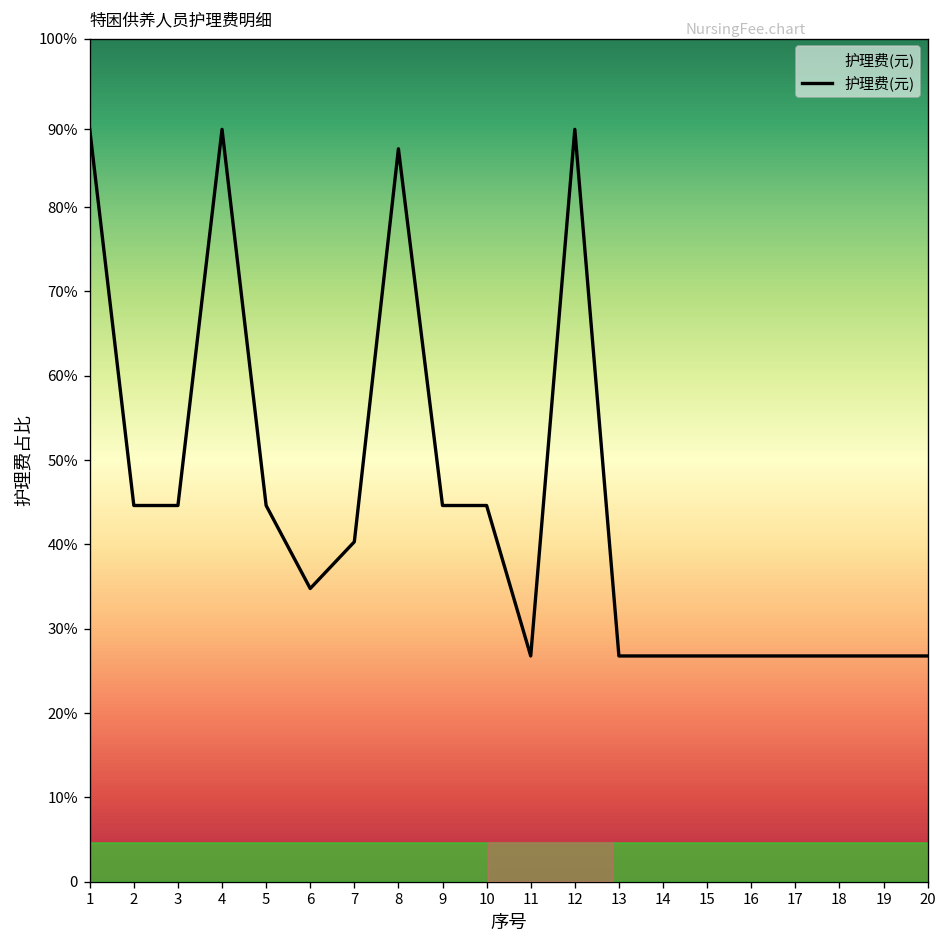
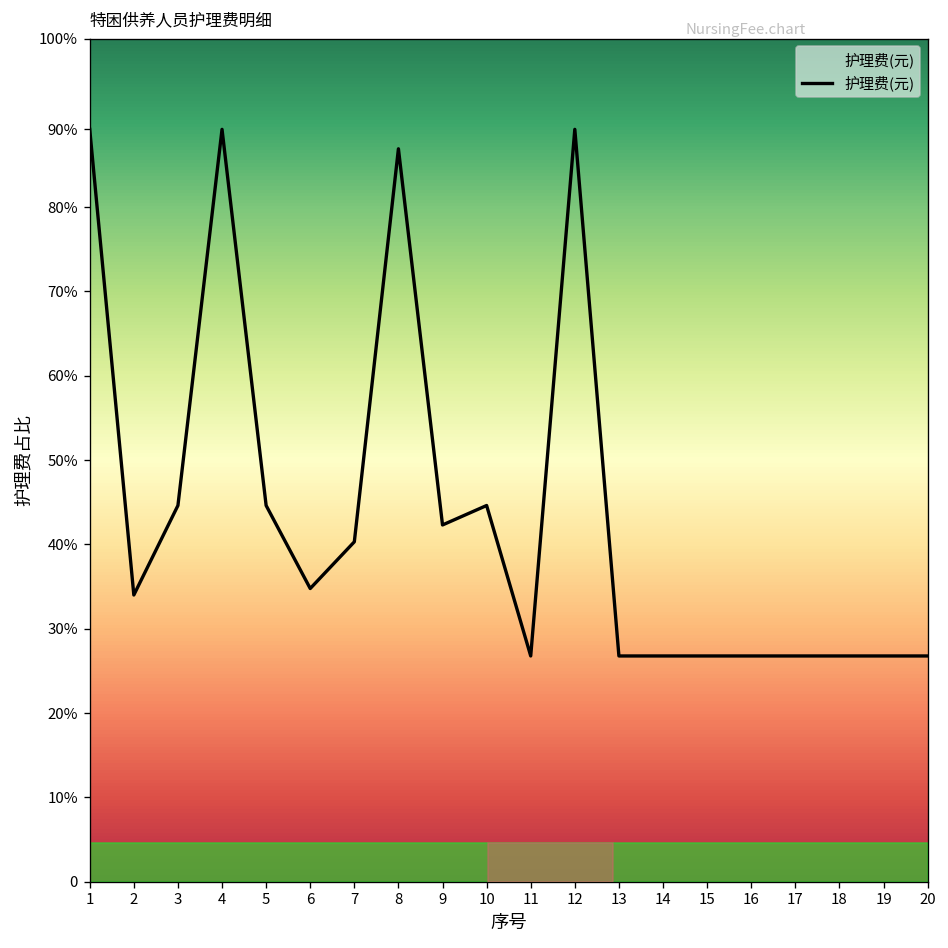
  {
    "1": "89%",
-   "2": "45%",
+   "2": "34%",
    "3": "45%",
    "4": "89%",
    "5": "45%",
    "6": "35%",
    "7": "40%",
    "8": "87%",
-   "9": "45%",
+   "9": "42%",
    "10": "45%",
    "11": "27%",
    "12": "89%",
    "13": "27%",
    "14": "27%",
    "15": "27%",
    "16": "27%",
    "17": "27%",
    "18": "27%",
    "19": "27%",
    "20": "27%"
  }
